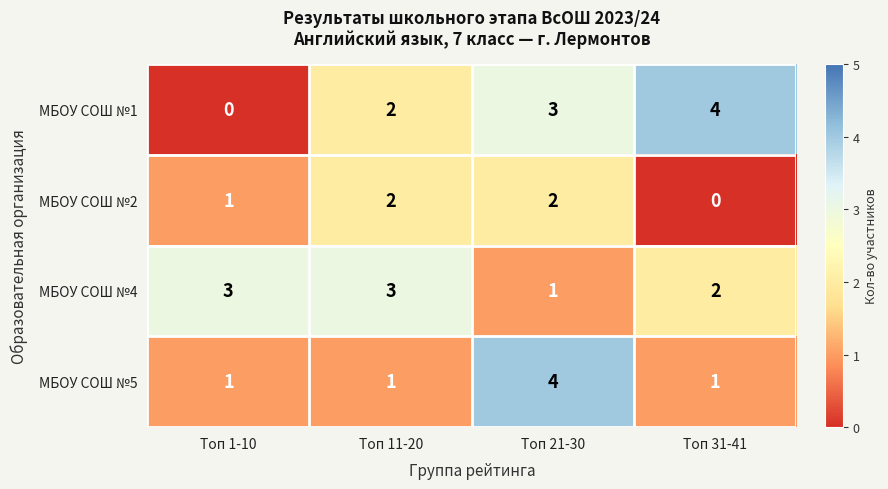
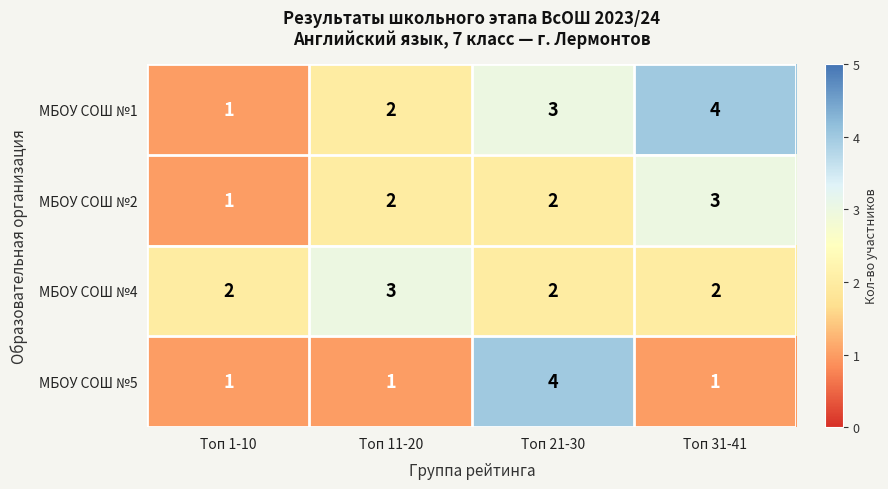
  {
    "МБОУ СОШ №1": {
-     "Топ 1-10": 0,
+     "Топ 1-10": 1,
      "Топ 11-20": 2,
      "Топ 21-30": 3,
      "Топ 31-41": 4
    },
    "МБОУ СОШ №2": {
      "Топ 1-10": 1,
      "Топ 11-20": 2,
      "Топ 21-30": 2,
-     "Топ 31-41": 0
+     "Топ 31-41": 3
    },
    "МБОУ СОШ №4": {
-     "Топ 1-10": 3,
+     "Топ 1-10": 2,
      "Топ 11-20": 3,
-     "Топ 21-30": 1,
+     "Топ 21-30": 2,
      "Топ 31-41": 2
    },
    "МБОУ СОШ №5": {
      "Топ 1-10": 1,
      "Топ 11-20": 1,
      "Топ 21-30": 4,
      "Топ 31-41": 1
    }
  }
